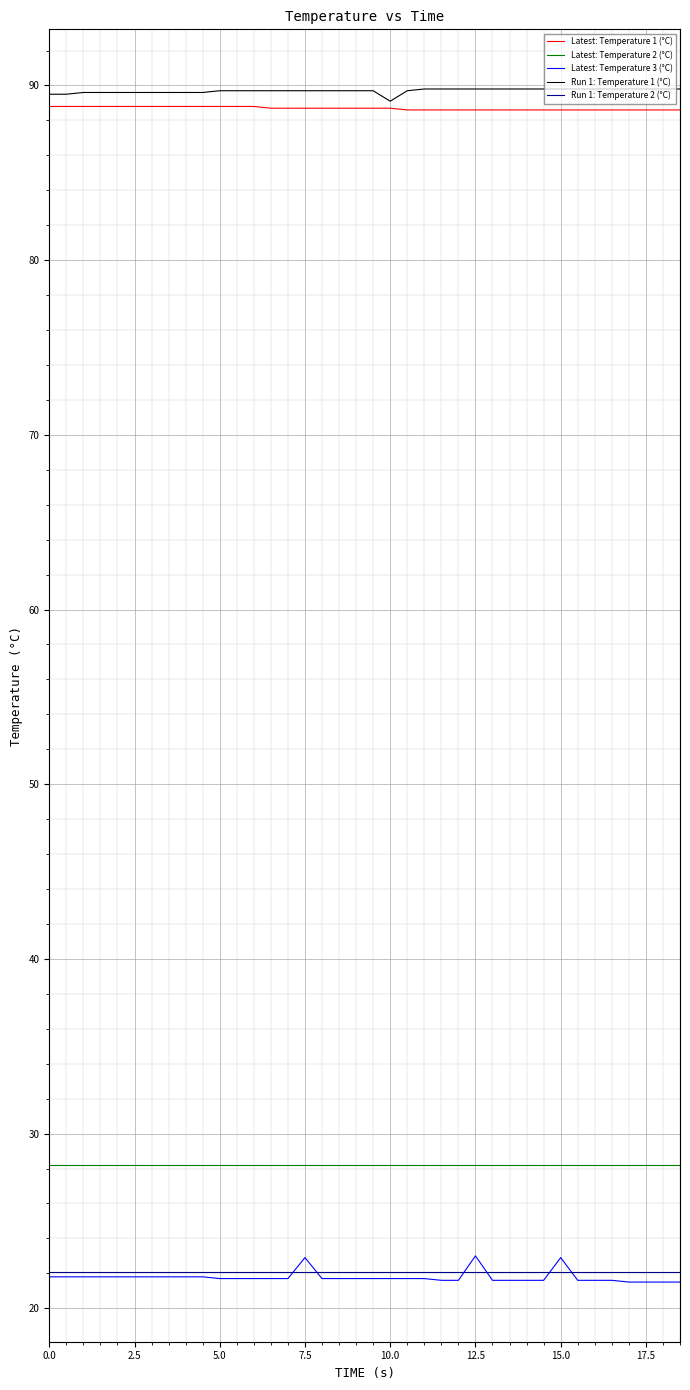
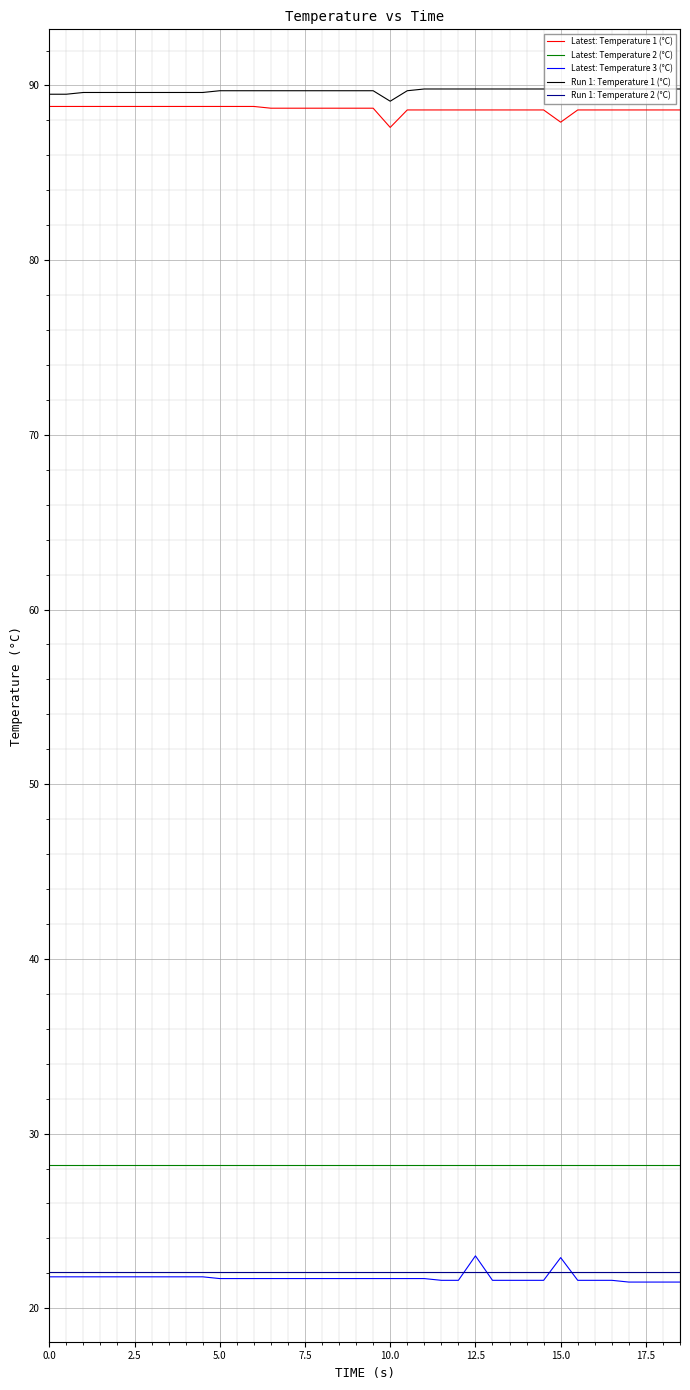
  {
    "Latest: Temperature 1 (°C)": {
      "0.0": 88.8,
      "2.5": 88.8,
      "5.0": 88.8,
      "7.5": 88.7,
-     "10.0": 88.7,
+     "10.0": 87.6,
      "12.5": 88.6,
-     "15.0": 88.6,
+     "15.0": 87.9,
      "17.5": 88.6
    },
    "Latest: Temperature 2 (°C)": {
      "0.0": 28.2,
      "2.5": 28.2,
      "5.0": 28.2,
      "7.5": 28.2,
      "10.0": 28.2,
      "12.5": 28.2,
      "15.0": 28.2,
      "17.5": 28.2
    },
    "Latest: Temperature 3 (°C)": {
      "0.0": 21.8,
      "2.5": 21.8,
      "5.0": 21.7,
-     "7.5": 22.9,
+     "7.5": 21.7,
      "10.0": 21.7,
      "12.5": 23.0,
      "15.0": 22.9,
      "17.5": 21.5
    },
    "Run 1: Temperature 1 (°C)": {
      "0.0": 89.5,
      "2.5": 89.6,
      "5.0": 89.7,
      "7.5": 89.7,
      "10.0": 89.1,
      "12.5": 89.8
    },
    "Run 1: Temperature 2 (°C)": {
      "0.0": 22.1,
      "2.5": 22.1,
      "5.0": 22.1,
      "7.5": 22.1,
      "10.0": 22.1,
      "12.5": 22.1,
      "15.0": 22.1,
      "17.5": 22.1
    }
  }
